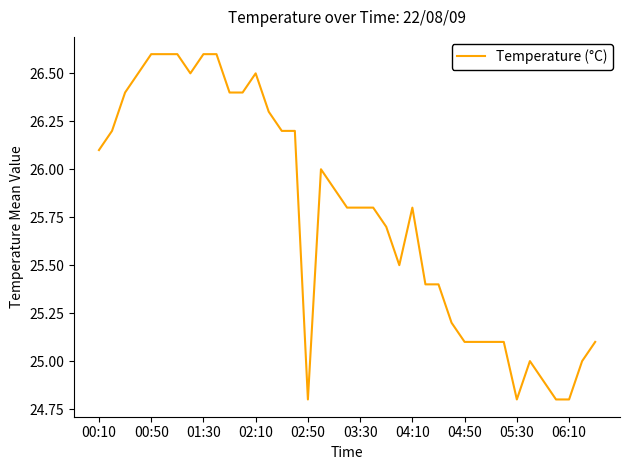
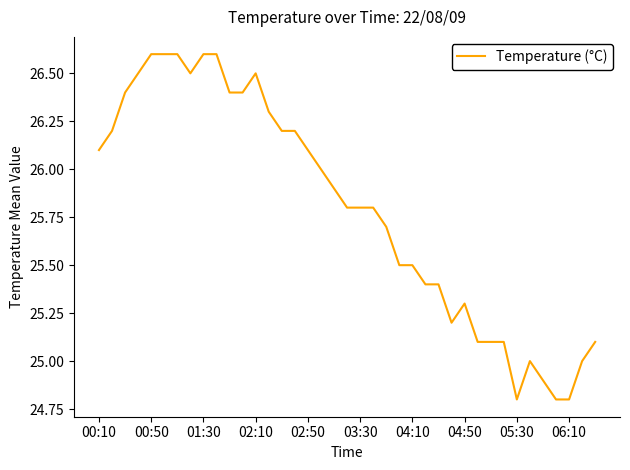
  {
    "00:10": 26.1,
    "00:50": 26.6,
    "01:30": 26.6,
    "02:10": 26.5,
-   "02:50": 24.8,
+   "02:50": 26.1,
    "03:30": 25.8,
-   "04:10": 25.8,
-   "04:50": 25.1,
+   "04:10": 25.5,
+   "04:50": 25.3,
    "05:30": 24.8,
    "06:10": 24.8
  }
